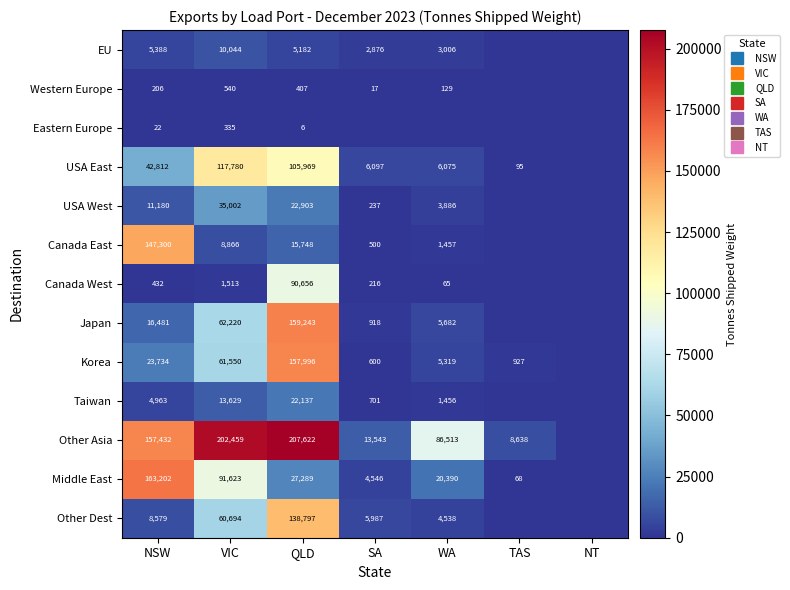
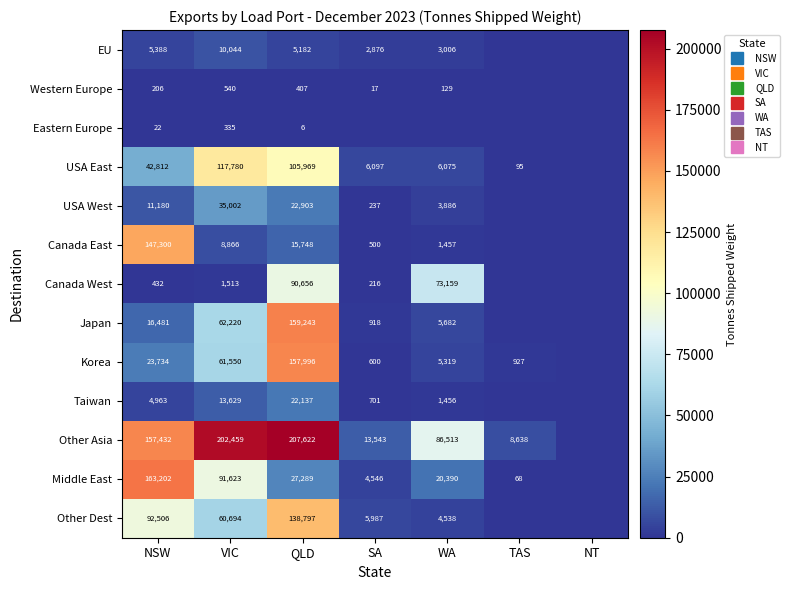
  {
    "EU": {
      "NSW": "5,388",
      "VIC": "10,044",
      "QLD": "5,182",
      "SA": "2,876",
      "WA": "3,006"
    },
    "Western Europe": {
      "NSW": "206",
      "VIC": "540",
      "QLD": "407",
      "SA": "17",
      "WA": "129"
    },
    "Eastern Europe": {
      "NSW": "22",
      "VIC": "335",
      "QLD": "6"
    },
    "USA East": {
      "NSW": "42,812",
      "VIC": "117,780",
      "QLD": "105,969",
      "SA": "6,097",
      "WA": "6,075",
      "TAS": "95"
    },
    "USA West": {
      "NSW": "11,180",
      "VIC": "35,002",
      "QLD": "22,903",
      "SA": "237",
      "WA": "3,886"
    },
    "Canada East": {
      "NSW": "147,300",
      "VIC": "8,866",
      "QLD": "15,748",
      "SA": "500",
      "WA": "1,457"
    },
    "Canada West": {
      "NSW": "432",
      "VIC": "1,513",
      "QLD": "90,656",
      "SA": "216",
-     "WA": "65"
+     "WA": "73,159"
    },
    "Japan": {
      "NSW": "16,481",
      "VIC": "62,220",
      "QLD": "159,243",
      "SA": "918",
      "WA": "5,682"
    },
    "Korea": {
      "NSW": "23,734",
      "VIC": "61,550",
      "QLD": "157,996",
      "SA": "600",
      "WA": "5,319",
      "TAS": "927"
    },
    "Taiwan": {
      "NSW": "4,963",
      "VIC": "13,629",
      "QLD": "22,137",
      "SA": "701",
      "WA": "1,456"
    },
    "Other Asia": {
      "NSW": "157,432",
      "VIC": "202,459",
      "QLD": "207,622",
      "SA": "13,543",
      "WA": "86,513",
      "TAS": "8,638"
    },
    "Middle East": {
      "NSW": "163,202",
      "VIC": "91,623",
      "QLD": "27,289",
      "SA": "4,546",
      "WA": "20,390",
      "TAS": "68"
    },
    "Other Dest": {
-     "NSW": "8,579",
+     "NSW": "92,506",
      "VIC": "60,694",
      "QLD": "138,797",
      "SA": "5,987",
      "WA": "4,538"
    }
  }
